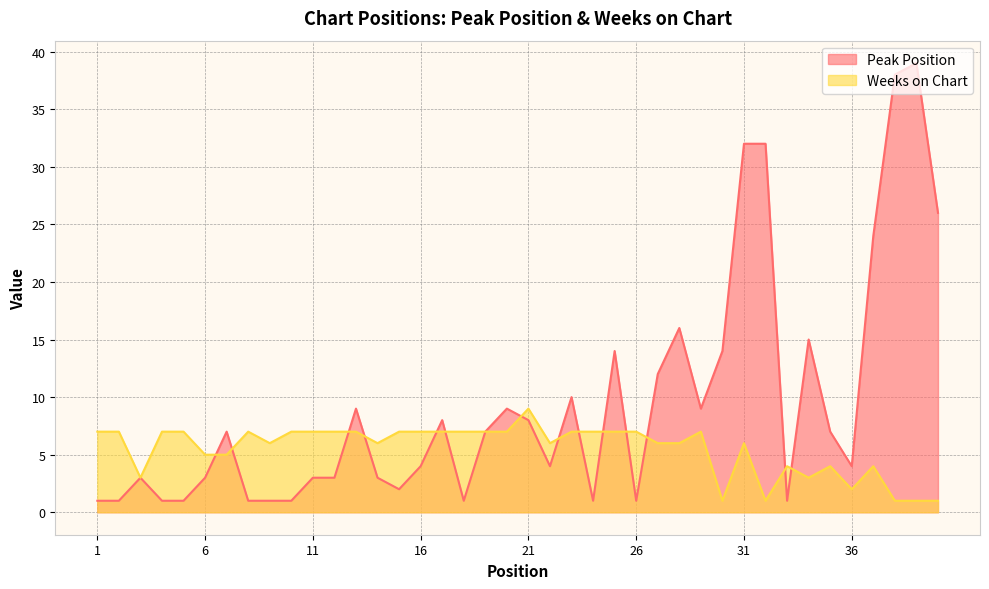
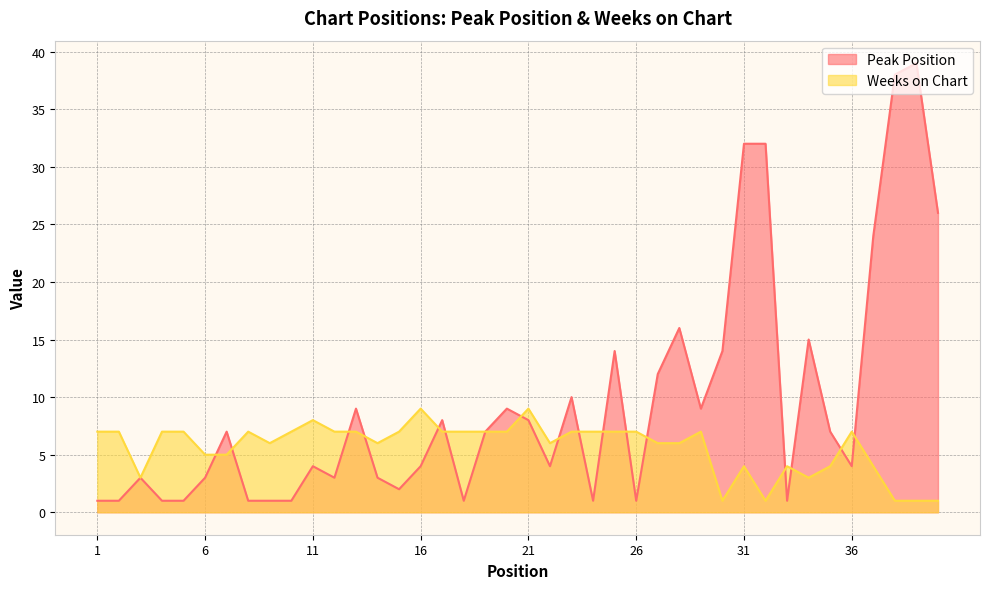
  {
    "Peak Position": {
      "1": 1,
      "6": 3,
-     "11": 3,
+     "11": 4,
      "16": 4,
      "21": 8,
      "26": 1,
      "31": 32,
      "36": 4
    },
    "Weeks on Chart": {
      "1": 7,
      "6": 5,
-     "11": 7,
-     "16": 7,
+     "11": 8,
+     "16": 9,
      "21": 9,
      "26": 7,
-     "31": 6,
-     "36": 2
+     "31": 4,
+     "36": 7
    }
  }
